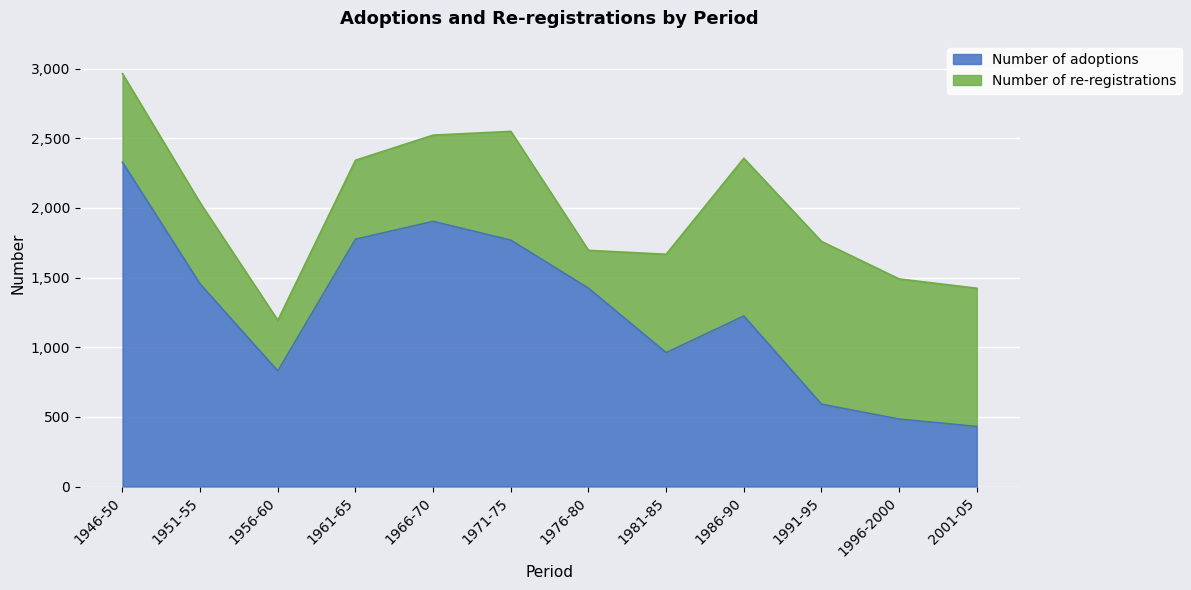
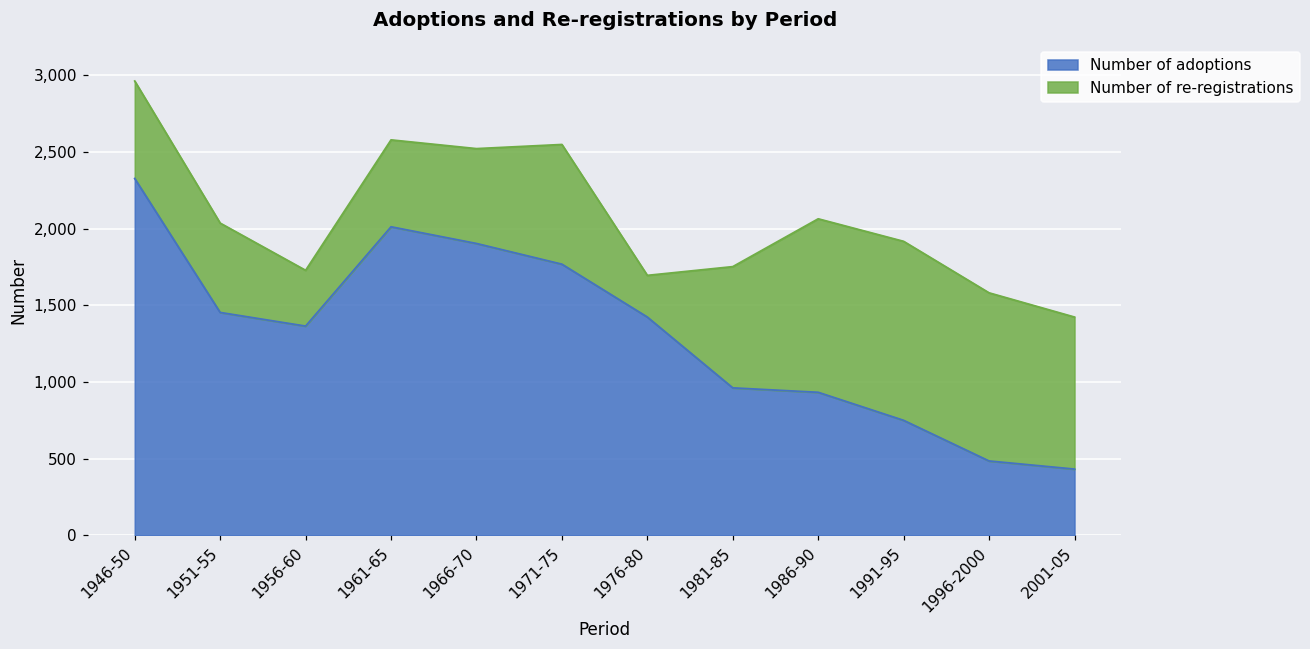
  {
    "Number of adoptions": {
      "1946-50": "2,330",
      "1951-55": "1,450",
-     "1956-60": "830",
-     "1961-65": "1,780",
+     "1956-60": "1,360",
+     "1961-65": "2,010",
      "1966-70": "1,900",
      "1971-75": "1,770",
      "1976-80": "1,420",
      "1981-85": "960",
-     "1986-90": "1,220",
-     "1991-95": "590",
+     "1986-90": "930",
+     "1991-95": "750",
      "1996-2000": "480",
      "2001-05": "430"
    },
    "Number of re-registrations": {
      "1946-50": "640",
      "1951-55": "580",
      "1956-60": "360",
      "1961-65": "570",
      "1966-70": "620",
      "1971-75": "780",
      "1976-80": "270",
-     "1981-85": "710",
+     "1981-85": "790",
      "1986-90": "1,130",
      "1991-95": "1,170",
-     "1996-2000": "1,010",
+     "1996-2000": "1,100",
      "2001-05": "990"
    }
  }
